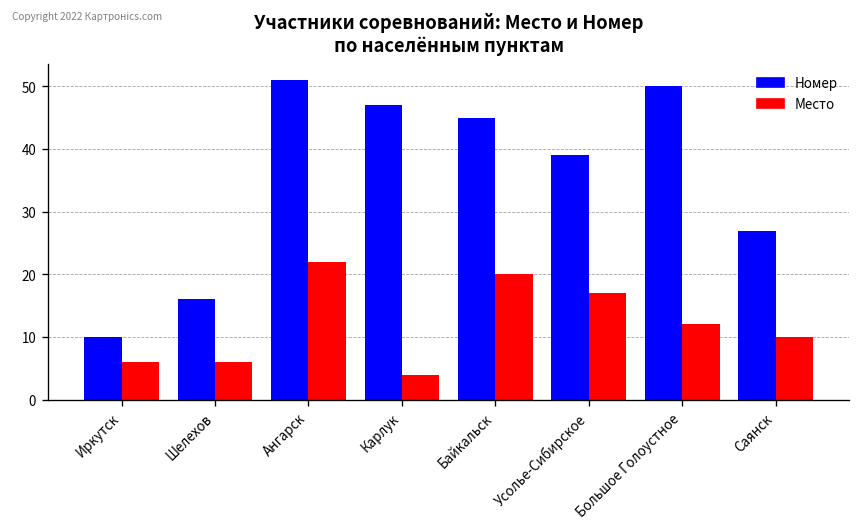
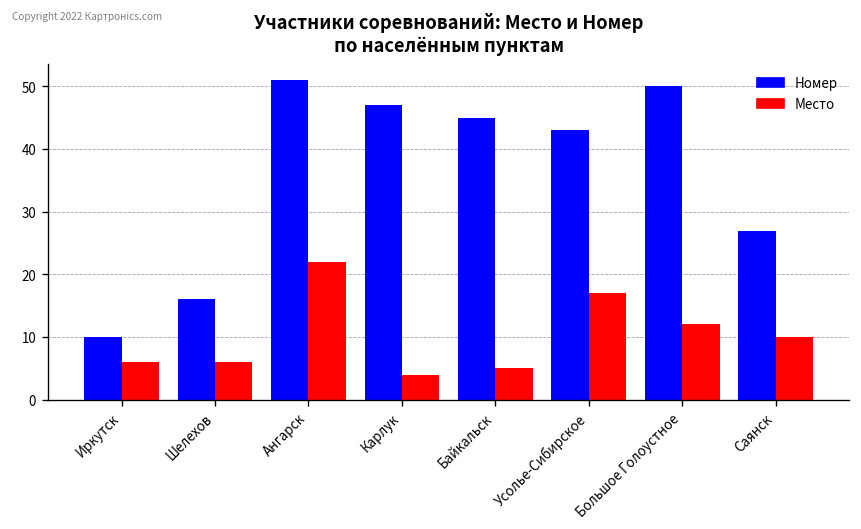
  {
    "Номер": {
      "Иркутск": 10,
      "Шелехов": 16,
      "Ангарск": 51,
      "Карлук": 47,
      "Байкальск": 45,
-     "Усолье-Сибирское": 39,
+     "Усолье-Сибирское": 43,
      "Большое Голоустное": 50,
      "Саянск": 27
    },
    "Место": {
      "Иркутск": 6,
      "Шелехов": 6,
      "Ангарск": 22,
      "Карлук": 4,
-     "Байкальск": 20,
+     "Байкальск": 5,
      "Усолье-Сибирское": 17,
      "Большое Голоустное": 12,
      "Саянск": 10
    }
  }
